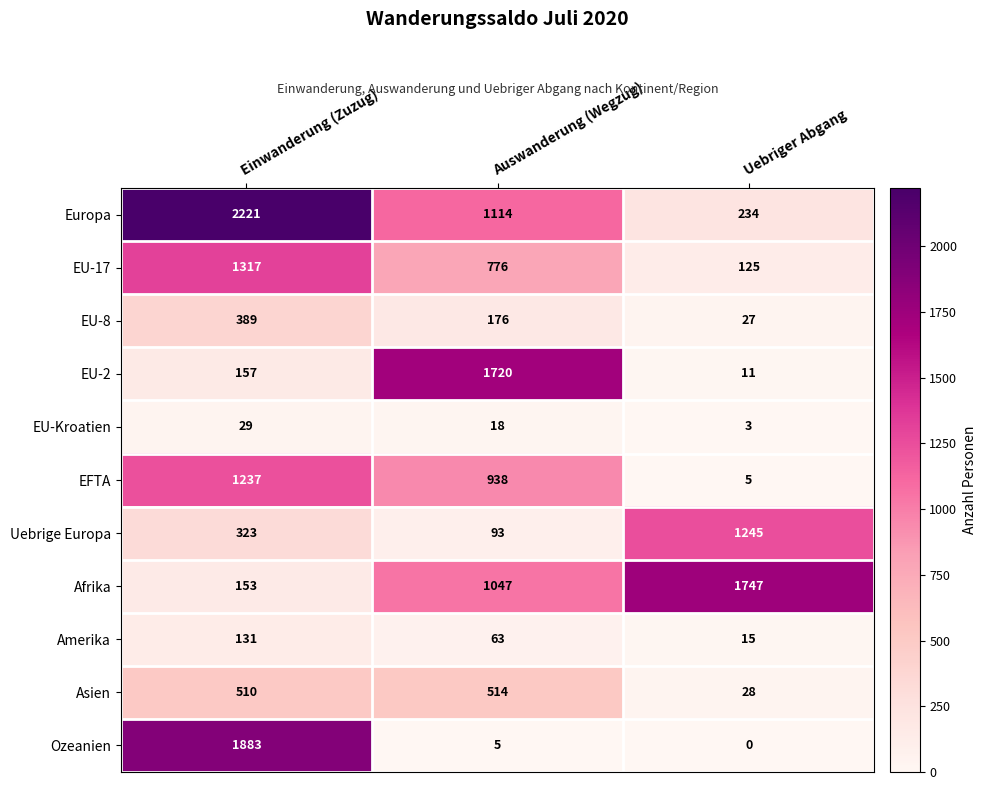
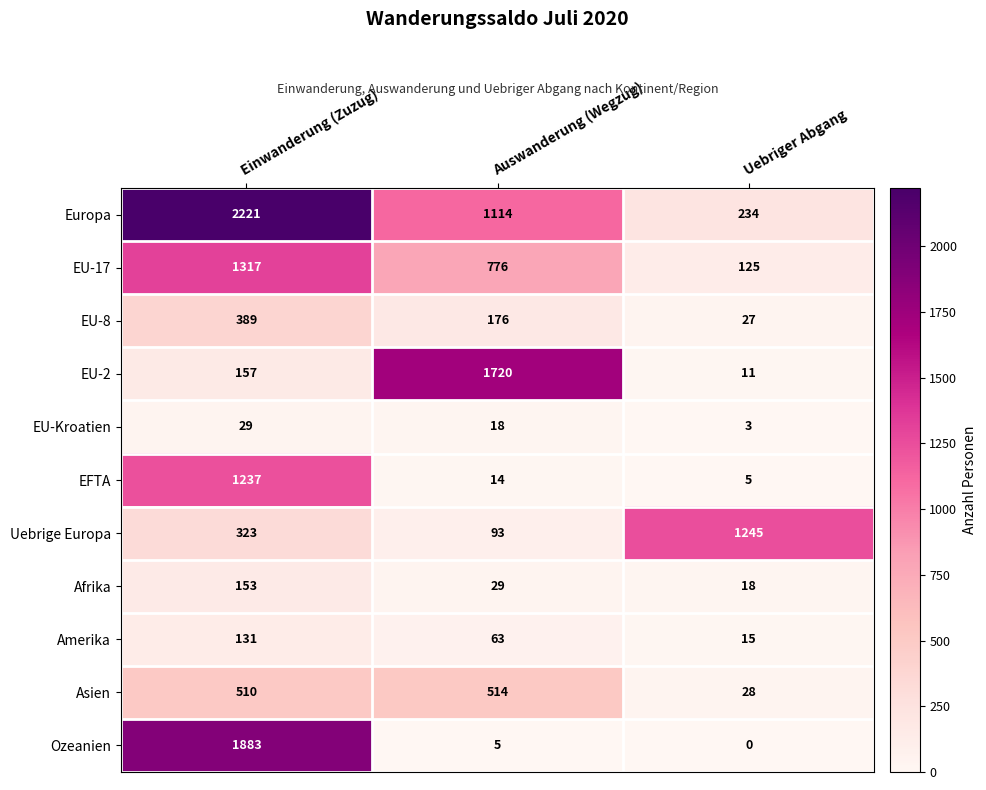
  {
    "Europa": {
      "Einwanderung (Zuzug)": 2221,
      "Auswanderung (Wegzug)": 1114,
      "Uebriger Abgang": 234
    },
    "EU-17": {
      "Einwanderung (Zuzug)": 1317,
      "Auswanderung (Wegzug)": 776,
      "Uebriger Abgang": 125
    },
    "EU-8": {
      "Einwanderung (Zuzug)": 389,
      "Auswanderung (Wegzug)": 176,
      "Uebriger Abgang": 27
    },
    "EU-2": {
      "Einwanderung (Zuzug)": 157,
      "Auswanderung (Wegzug)": 1720,
      "Uebriger Abgang": 11
    },
    "EU-Kroatien": {
      "Einwanderung (Zuzug)": 29,
      "Auswanderung (Wegzug)": 18,
      "Uebriger Abgang": 3
    },
    "EFTA": {
      "Einwanderung (Zuzug)": 1237,
-     "Auswanderung (Wegzug)": 938,
+     "Auswanderung (Wegzug)": 14,
      "Uebriger Abgang": 5
    },
    "Uebrige Europa": {
      "Einwanderung (Zuzug)": 323,
      "Auswanderung (Wegzug)": 93,
      "Uebriger Abgang": 1245
    },
    "Afrika": {
      "Einwanderung (Zuzug)": 153,
-     "Auswanderung (Wegzug)": 1047,
-     "Uebriger Abgang": 1747
+     "Auswanderung (Wegzug)": 29,
+     "Uebriger Abgang": 18
    },
    "Amerika": {
      "Einwanderung (Zuzug)": 131,
      "Auswanderung (Wegzug)": 63,
      "Uebriger Abgang": 15
    },
    "Asien": {
      "Einwanderung (Zuzug)": 510,
      "Auswanderung (Wegzug)": 514,
      "Uebriger Abgang": 28
    },
    "Ozeanien": {
      "Einwanderung (Zuzug)": 1883,
      "Auswanderung (Wegzug)": 5,
      "Uebriger Abgang": 0
    }
  }
